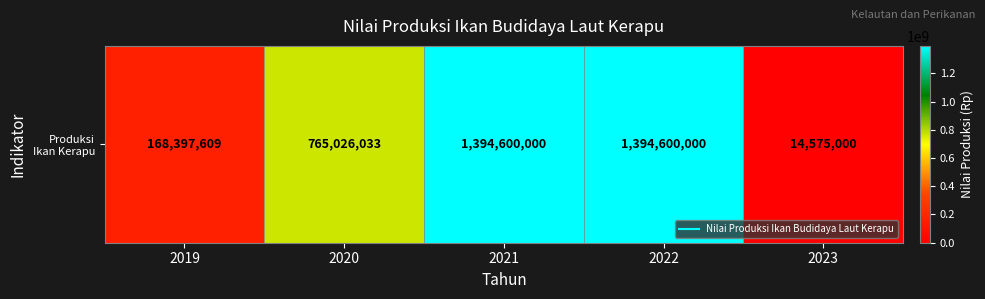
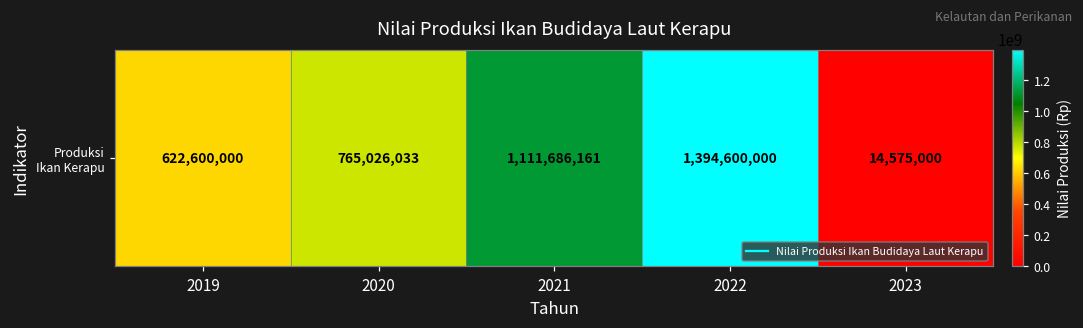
  {
    "Produksi Ikan Kerapu": {
-     "2019": "168,397,609",
+     "2019": "622,600,000",
      "2020": "765,026,033",
-     "2021": "1,394,600,000",
+     "2021": "1,111,686,161",
      "2022": "1,394,600,000",
      "2023": "14,575,000"
    }
  }
